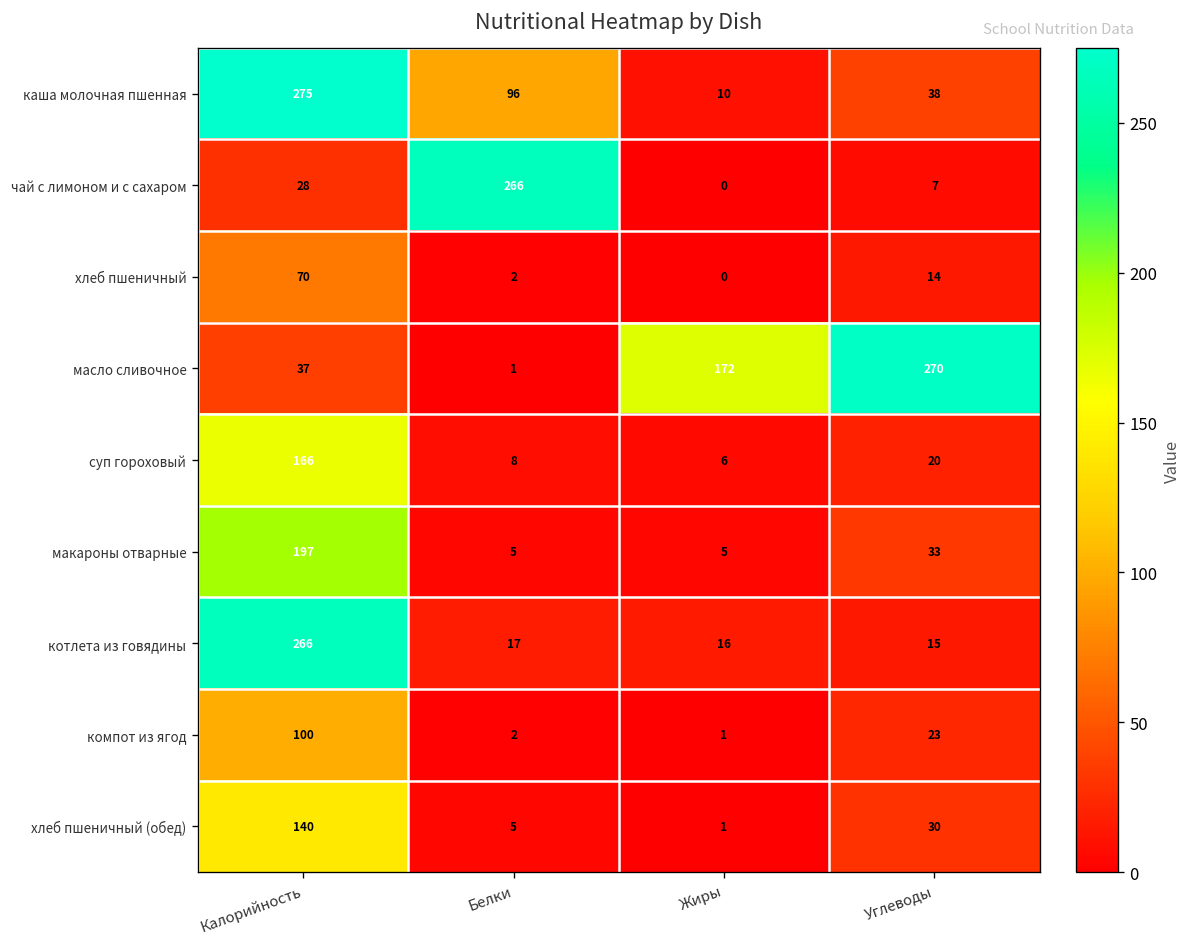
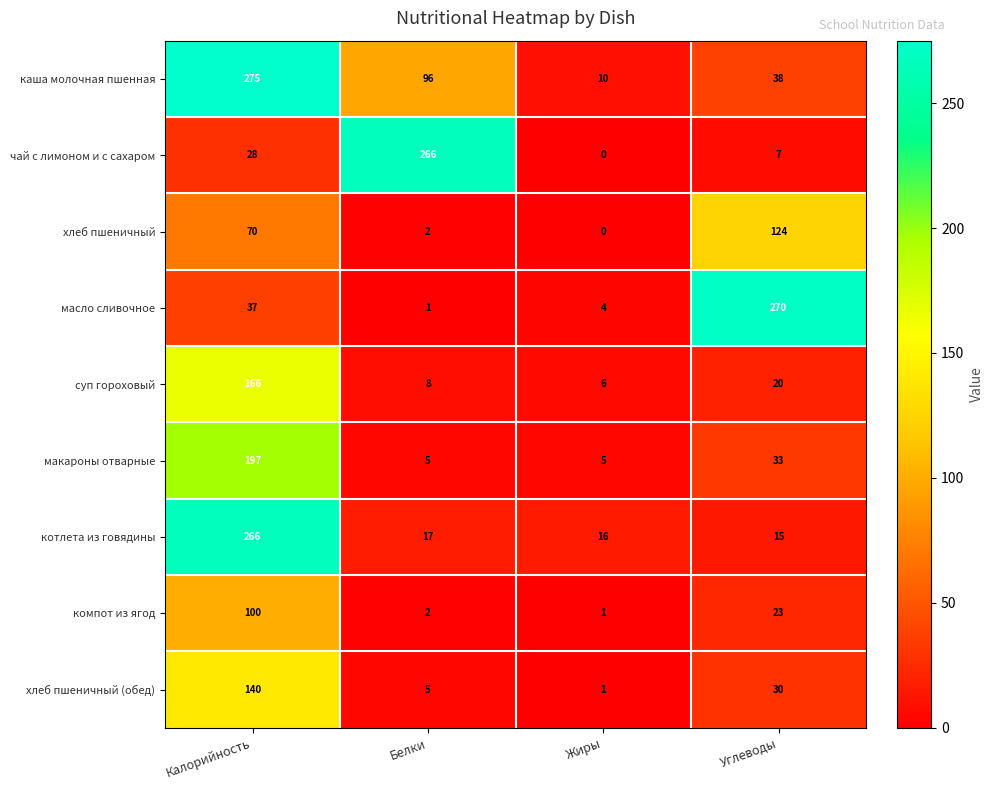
  {
    "каша молочная пшенная": {
      "Калорийность": 275,
      "Белки": 96,
      "Жиры": 10,
      "Углеводы": 38
    },
    "чай с лимоном и с сахаром": {
      "Калорийность": 28,
      "Белки": 266,
      "Жиры": 0,
      "Углеводы": 7
    },
    "хлеб пшеничный": {
      "Калорийность": 70,
      "Белки": 2,
      "Жиры": 0,
-     "Углеводы": 14
+     "Углеводы": 124
    },
    "масло сливочное": {
      "Калорийность": 37,
      "Белки": 1,
-     "Жиры": 172,
+     "Жиры": 4,
      "Углеводы": 270
    },
    "суп гороховый": {
      "Калорийность": 166,
      "Белки": 8,
      "Жиры": 6,
      "Углеводы": 20
    },
    "макароны отварные": {
      "Калорийность": 197,
      "Белки": 5,
      "Жиры": 5,
      "Углеводы": 33
    },
    "котлета из говядины": {
      "Калорийность": 266,
      "Белки": 17,
      "Жиры": 16,
      "Углеводы": 15
    },
    "компот из ягод": {
      "Калорийность": 100,
      "Белки": 2,
      "Жиры": 1,
      "Углеводы": 23
    },
    "хлеб пшеничный (обед)": {
      "Калорийность": 140,
      "Белки": 5,
      "Жиры": 1,
      "Углеводы": 30
    }
  }
